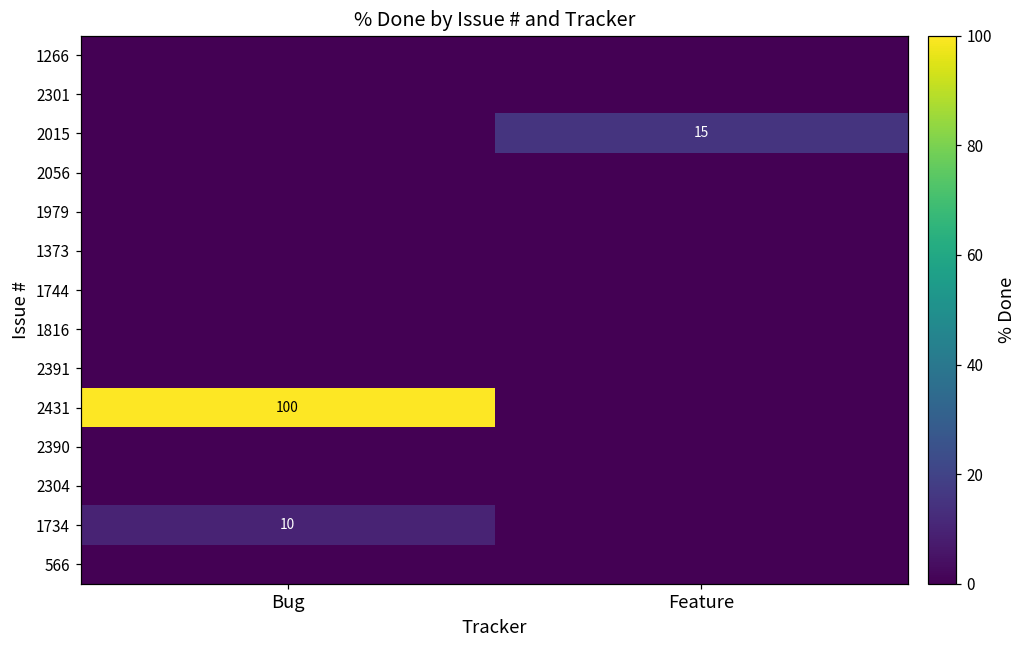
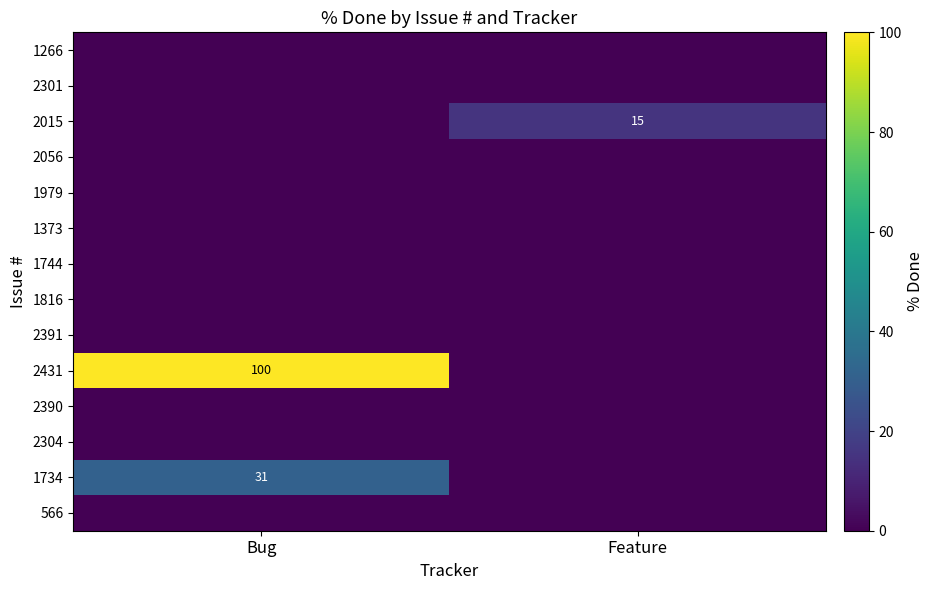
  {
    "2015": {
      "Feature": 15
    },
    "2431": {
      "Bug": 100
    },
    "1734": {
-     "Bug": 10
+     "Bug": 31
    }
  }
